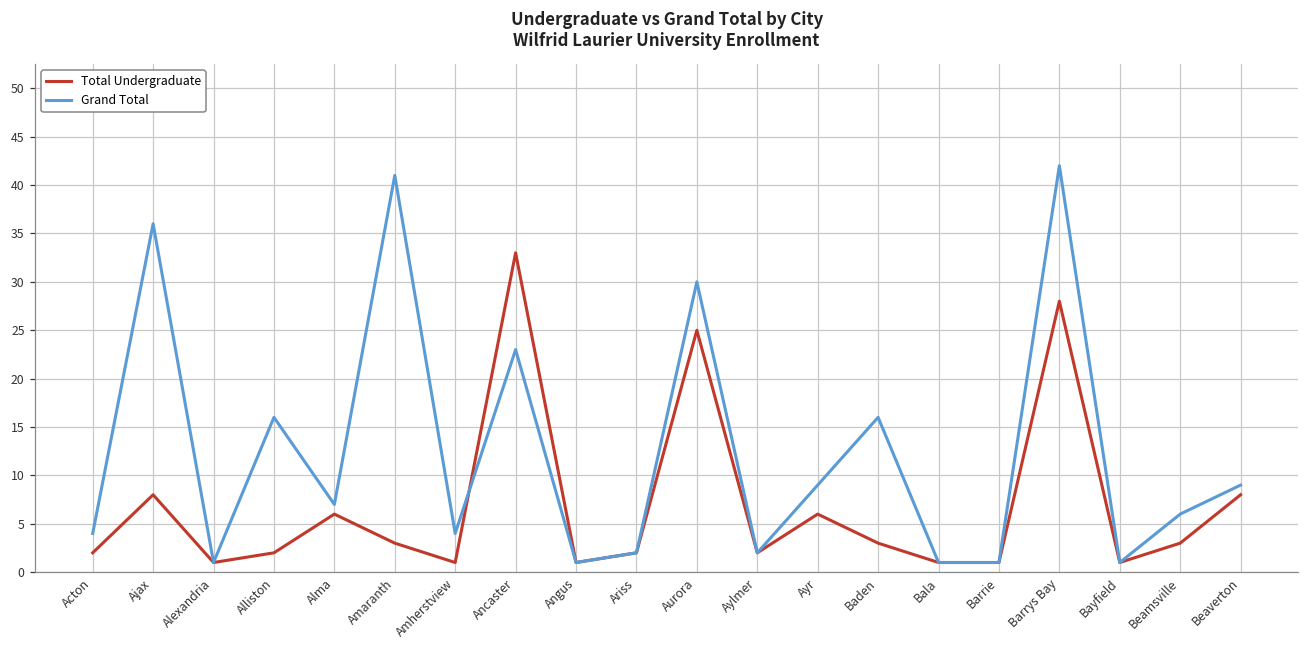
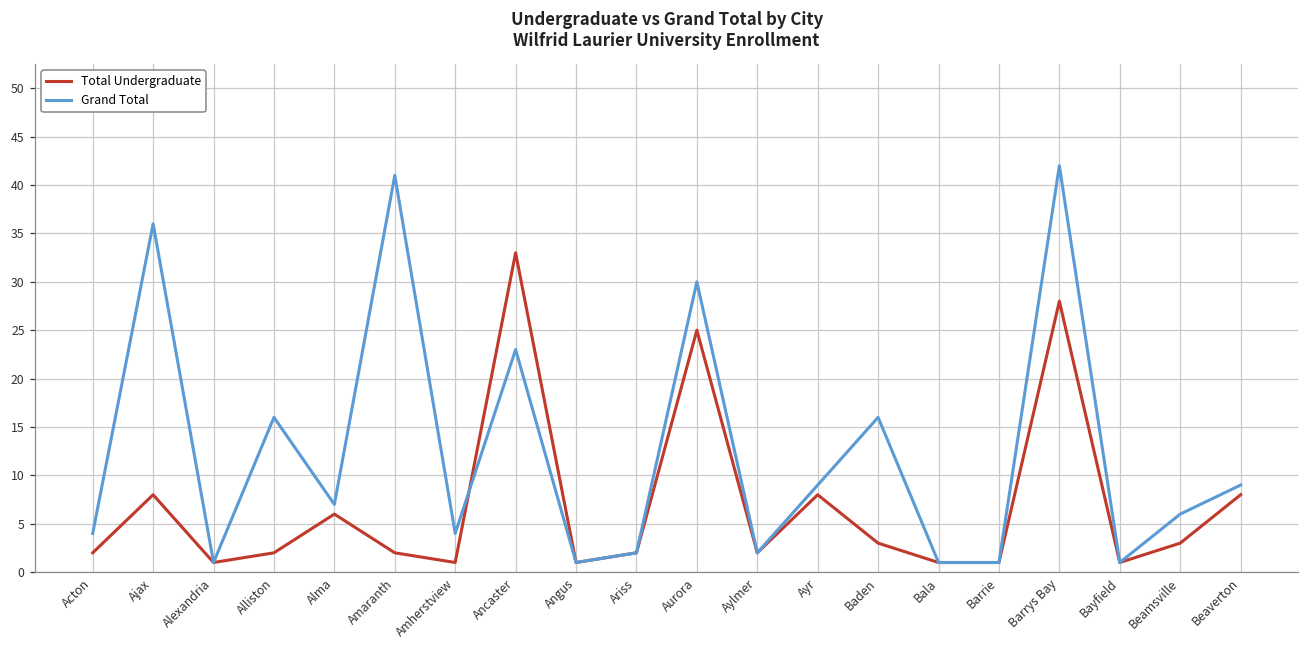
  {
    "Total Undergraduate": {
      "Acton": 2,
      "Ajax": 8,
      "Alliston": 2,
      "Alma": 6,
-     "Amaranth": 3,
+     "Amaranth": 2,
      "Amherstview": 1,
      "Ancaster": 33,
      "Aurora": 25,
-     "Ayr": 6,
+     "Ayr": 8,
      "Baden": 3,
      "Barrys Bay": 28,
      "Beamsville": 3,
      "Beaverton": 8
    },
    "Grand Total": {
      "Acton": 4,
      "Ajax": 36,
      "Alliston": 16,
      "Alma": 7,
      "Amaranth": 41,
      "Amherstview": 4,
      "Ancaster": 23,
      "Aurora": 30,
      "Ayr": 9,
      "Baden": 16,
      "Barrys Bay": 42,
      "Beamsville": 6,
      "Beaverton": 9
    }
  }
